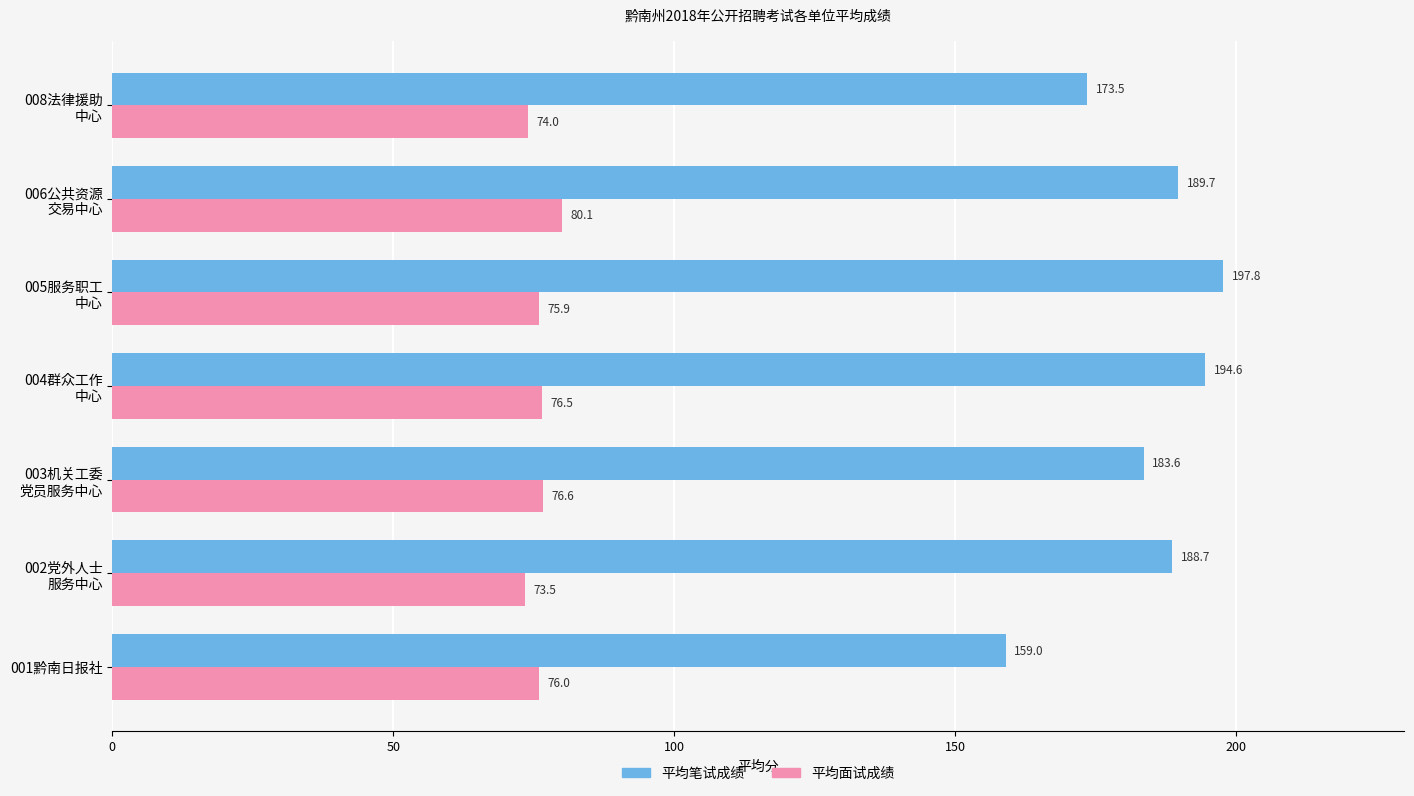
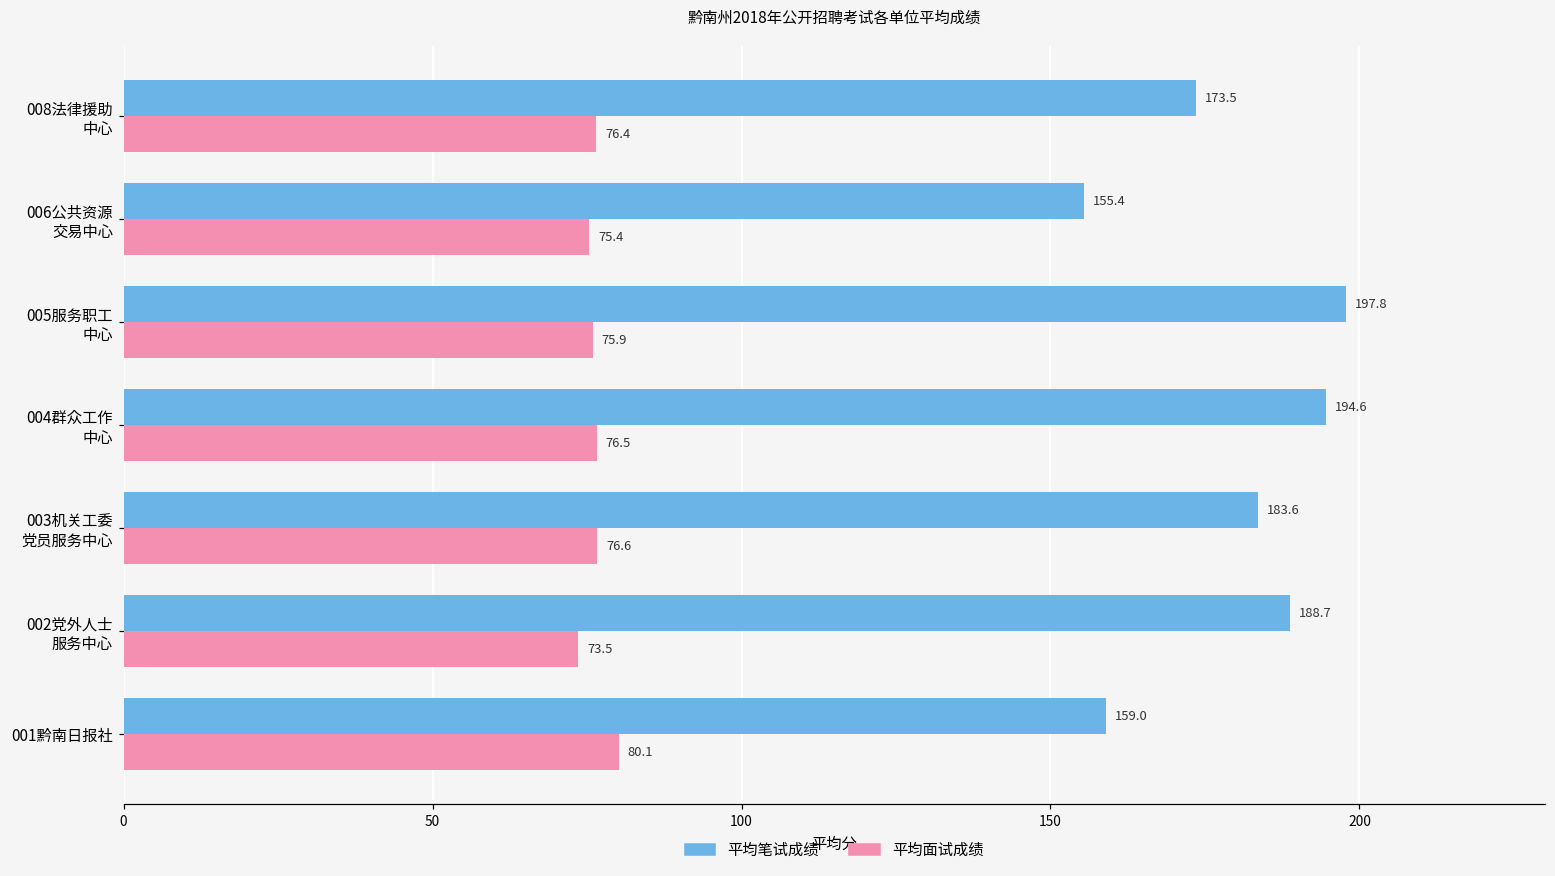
  {
    "平均笔试成绩": {
      "008法律援助 中心": 173.5,
-     "006公共资源 交易中心": 189.7,
+     "006公共资源 交易中心": 155.4,
      "005服务职工 中心": 197.8,
      "004群众工作 中心": 194.6,
      "003机关工委 党员服务中心": 183.6,
      "002党外人士 服务中心": 188.7,
      "001黔南日报社": 159.0
    },
    "平均面试成绩": {
-     "008法律援助 中心": 74.0,
-     "006公共资源 交易中心": 80.1,
+     "008法律援助 中心": 76.4,
+     "006公共资源 交易中心": 75.4,
      "005服务职工 中心": 75.9,
      "004群众工作 中心": 76.5,
      "003机关工委 党员服务中心": 76.6,
      "002党外人士 服务中心": 73.5,
-     "001黔南日报社": 76.0
+     "001黔南日报社": 80.1
    }
  }
